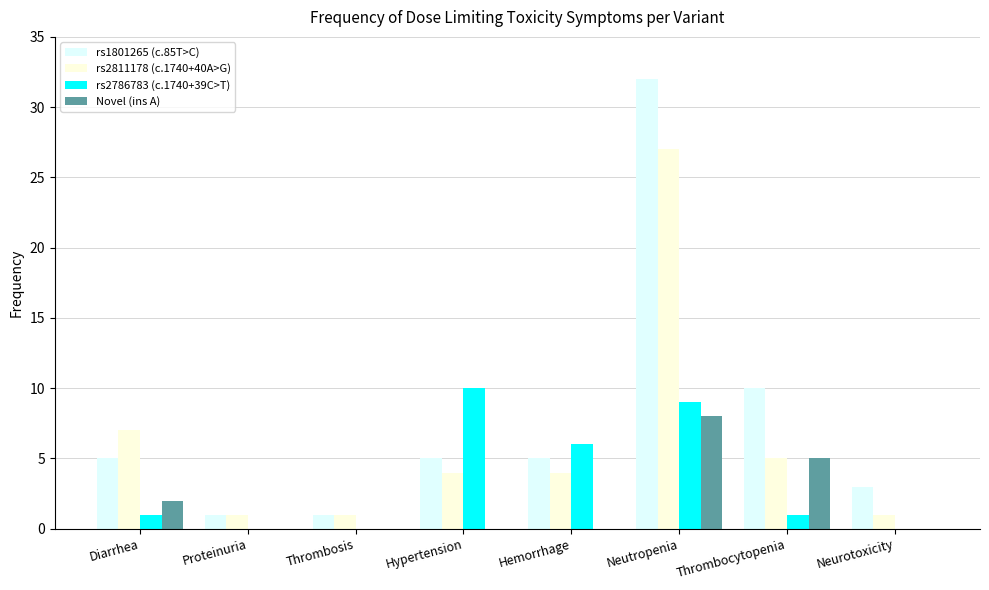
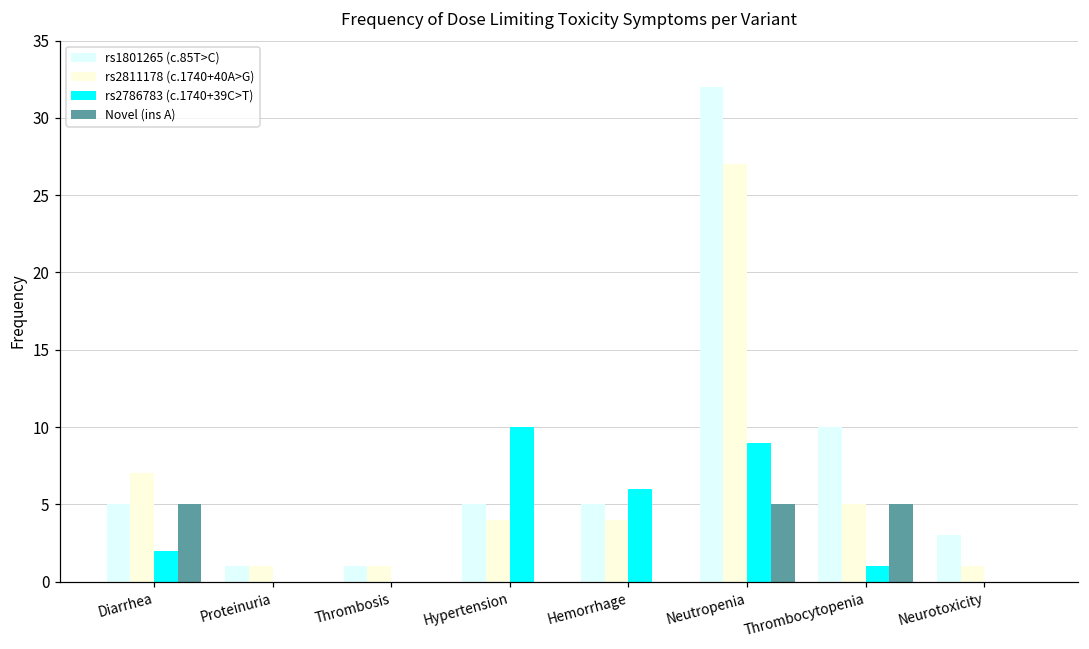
  {
    "rs2786783 (c.1740+39C>T)": {
-     "Diarrhea": 1,
+     "Diarrhea": 2,
      "Proteinuria": 0,
      "Thrombosis": 0,
      "Hypertension": 10,
      "Hemorrhage": 6,
      "Neutropenia": 9,
      "Thrombocytopenia": 1,
      "Neurotoxicity": 0
    },
    "Novel (ins A)": {
-     "Diarrhea": 2,
+     "Diarrhea": 5,
      "Proteinuria": 0,
      "Thrombosis": 0,
      "Hypertension": 0,
      "Hemorrhage": 0,
-     "Neutropenia": 8,
+     "Neutropenia": 5,
      "Thrombocytopenia": 5,
      "Neurotoxicity": 0
    }
  }
